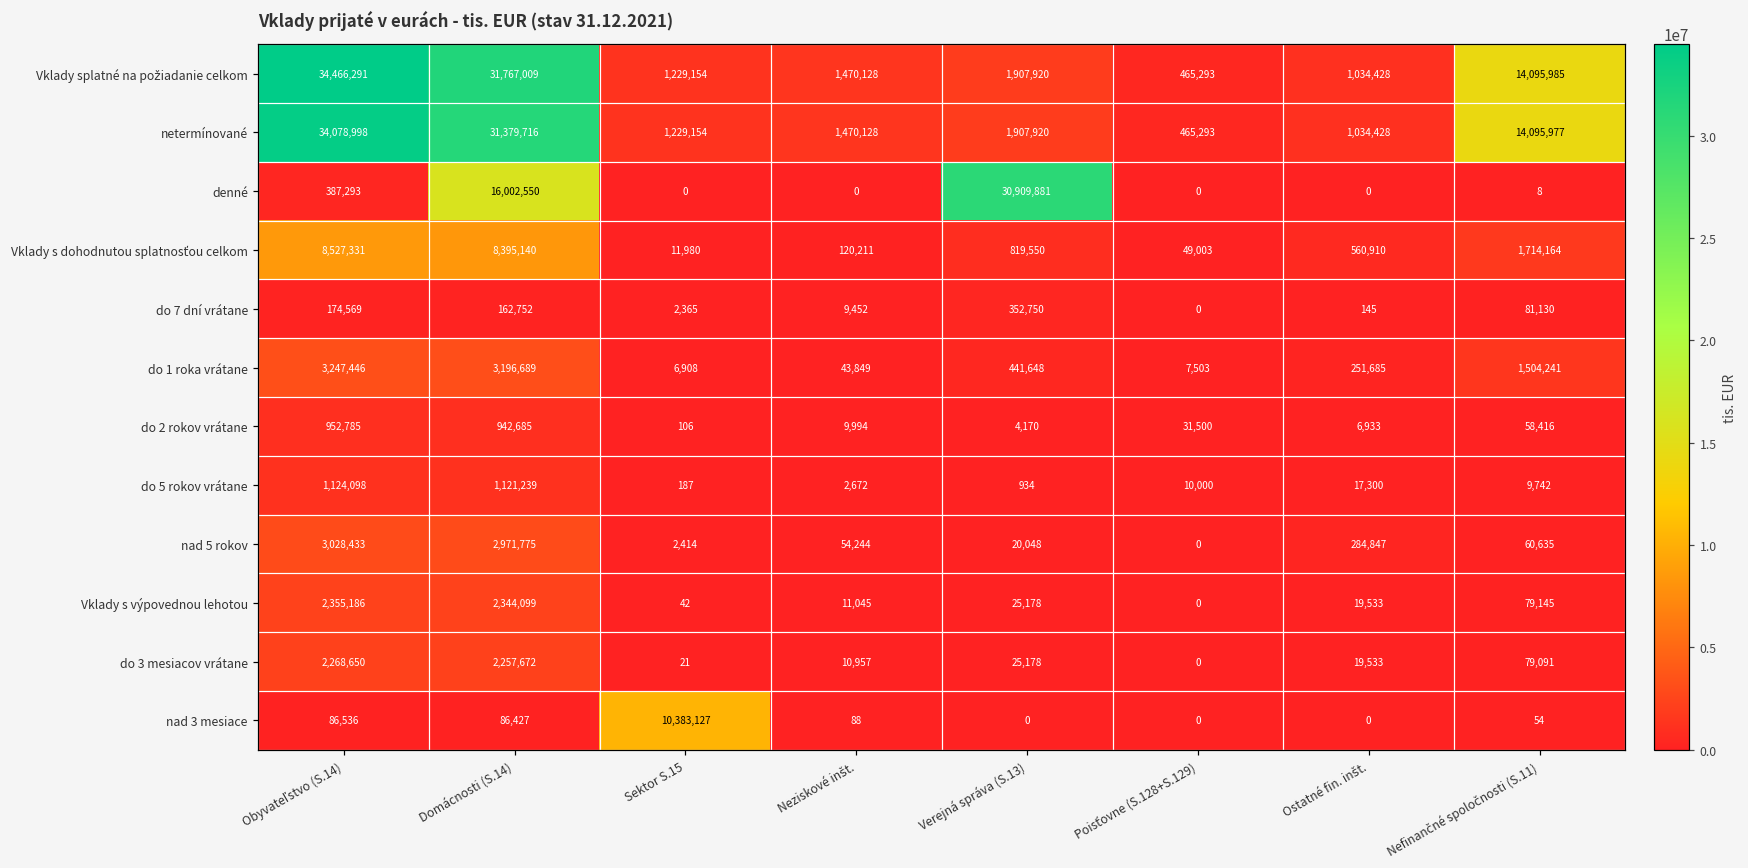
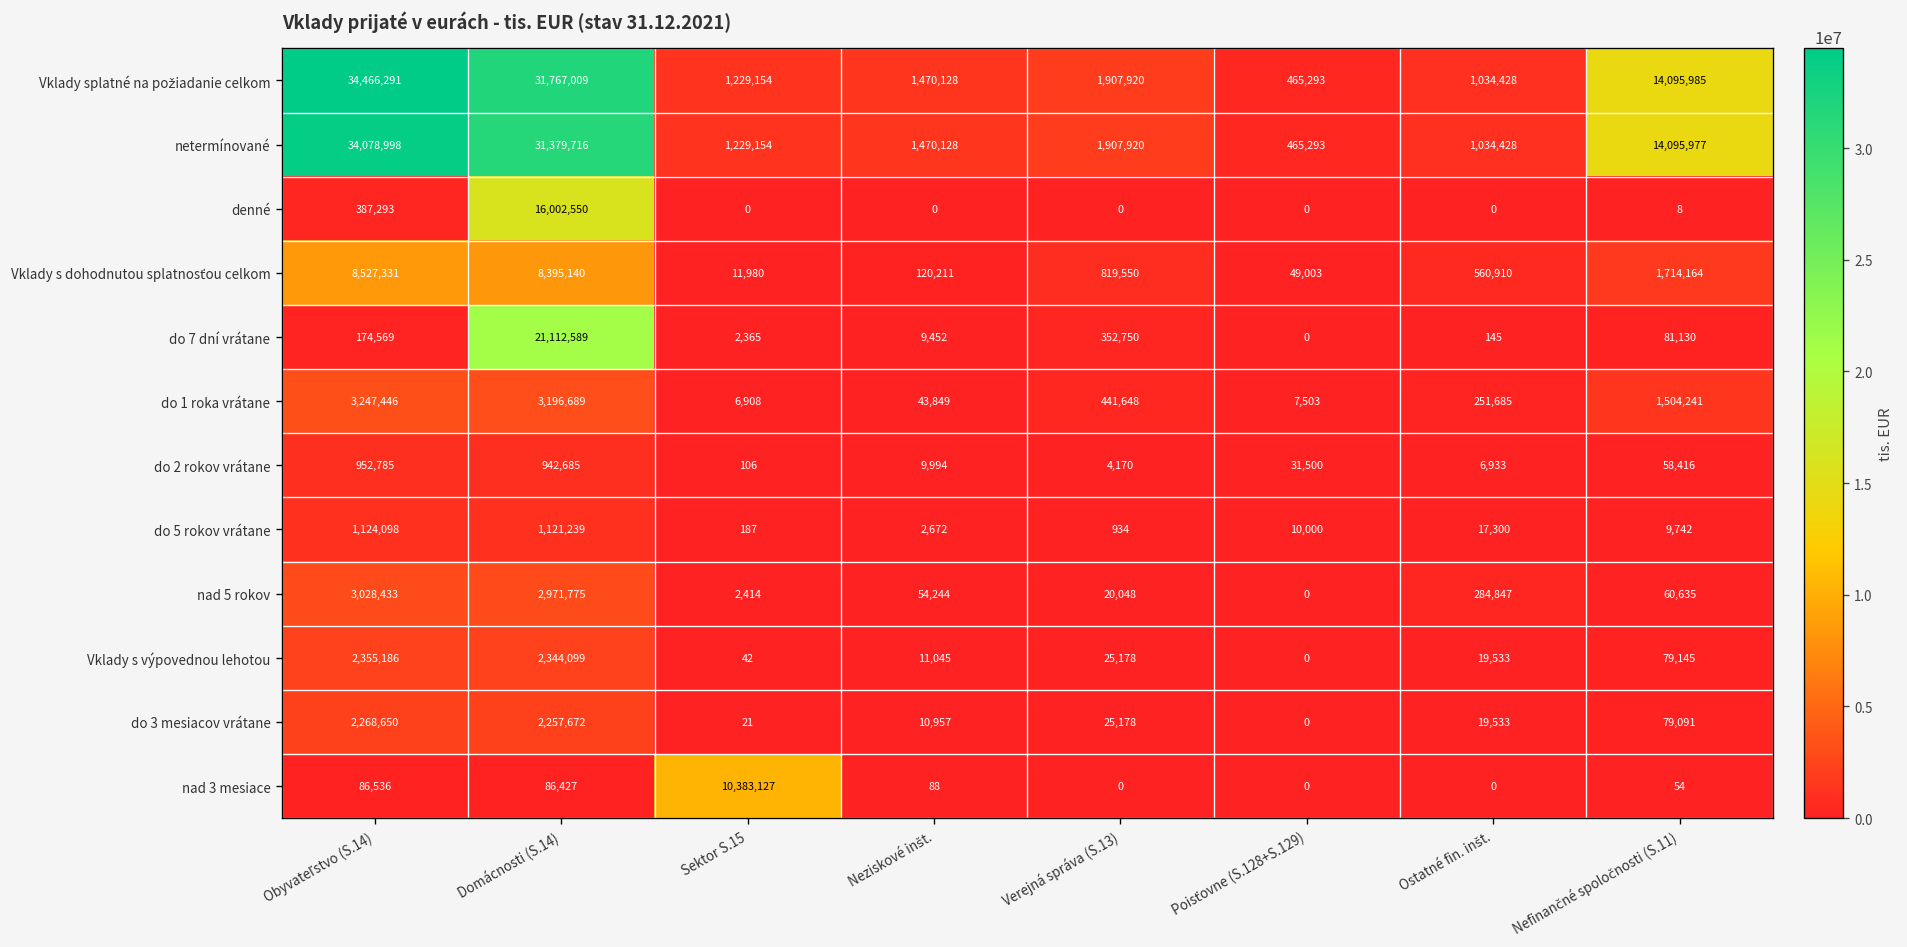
  {
    "Vklady splatné na požiadanie celkom": {
      "Obyvateľstvo (S.14)": "34,466,291",
      "Domácnosti (S.14)": "31,767,009",
      "Sektor S.15": "1,229,154",
      "Neziskové inšt.": "1,470,128",
      "Verejná správa (S.13)": "1,907,920",
      "Poisťovne (S.128+S.129)": "465,293",
      "Ostatné fin. inšt.": "1,034,428",
      "Nefinančné spoločnosti (S.11)": "14,095,985"
    },
    "netermínované": {
      "Obyvateľstvo (S.14)": "34,078,998",
      "Domácnosti (S.14)": "31,379,716",
      "Sektor S.15": "1,229,154",
      "Neziskové inšt.": "1,470,128",
      "Verejná správa (S.13)": "1,907,920",
      "Poisťovne (S.128+S.129)": "465,293",
      "Ostatné fin. inšt.": "1,034,428",
      "Nefinančné spoločnosti (S.11)": "14,095,977"
    },
    "denné": {
      "Obyvateľstvo (S.14)": "387,293",
      "Domácnosti (S.14)": "16,002,550",
      "Sektor S.15": "0",
      "Neziskové inšt.": "0",
-     "Verejná správa (S.13)": "30,909,881",
+     "Verejná správa (S.13)": "0",
      "Poisťovne (S.128+S.129)": "0",
      "Ostatné fin. inšt.": "0",
      "Nefinančné spoločnosti (S.11)": "8"
    },
    "Vklady s dohodnutou splatnosťou celkom": {
      "Obyvateľstvo (S.14)": "8,527,331",
      "Domácnosti (S.14)": "8,395,140",
      "Sektor S.15": "11,980",
      "Neziskové inšt.": "120,211",
      "Verejná správa (S.13)": "819,550",
      "Poisťovne (S.128+S.129)": "49,003",
      "Ostatné fin. inšt.": "560,910",
      "Nefinančné spoločnosti (S.11)": "1,714,164"
    },
    "do 7 dní vrátane": {
      "Obyvateľstvo (S.14)": "174,569",
-     "Domácnosti (S.14)": "162,752",
+     "Domácnosti (S.14)": "21,112,589",
      "Sektor S.15": "2,365",
      "Neziskové inšt.": "9,452",
      "Verejná správa (S.13)": "352,750",
      "Poisťovne (S.128+S.129)": "0",
      "Ostatné fin. inšt.": "145",
      "Nefinančné spoločnosti (S.11)": "81,130"
    },
    "do 1 roka vrátane": {
      "Obyvateľstvo (S.14)": "3,247,446",
      "Domácnosti (S.14)": "3,196,689",
      "Sektor S.15": "6,908",
      "Neziskové inšt.": "43,849",
      "Verejná správa (S.13)": "441,648",
      "Poisťovne (S.128+S.129)": "7,503",
      "Ostatné fin. inšt.": "251,685",
      "Nefinančné spoločnosti (S.11)": "1,504,241"
    },
    "do 2 rokov vrátane": {
      "Obyvateľstvo (S.14)": "952,785",
      "Domácnosti (S.14)": "942,685",
      "Sektor S.15": "106",
      "Neziskové inšt.": "9,994",
      "Verejná správa (S.13)": "4,170",
      "Poisťovne (S.128+S.129)": "31,500",
      "Ostatné fin. inšt.": "6,933",
      "Nefinančné spoločnosti (S.11)": "58,416"
    },
    "do 5 rokov vrátane": {
      "Obyvateľstvo (S.14)": "1,124,098",
      "Domácnosti (S.14)": "1,121,239",
      "Sektor S.15": "187",
      "Neziskové inšt.": "2,672",
      "Verejná správa (S.13)": "934",
      "Poisťovne (S.128+S.129)": "10,000",
      "Ostatné fin. inšt.": "17,300",
      "Nefinančné spoločnosti (S.11)": "9,742"
    },
    "nad 5 rokov": {
      "Obyvateľstvo (S.14)": "3,028,433",
      "Domácnosti (S.14)": "2,971,775",
      "Sektor S.15": "2,414",
      "Neziskové inšt.": "54,244",
      "Verejná správa (S.13)": "20,048",
      "Poisťovne (S.128+S.129)": "0",
      "Ostatné fin. inšt.": "284,847",
      "Nefinančné spoločnosti (S.11)": "60,635"
    },
    "Vklady s výpovednou lehotou": {
      "Obyvateľstvo (S.14)": "2,355,186",
      "Domácnosti (S.14)": "2,344,099",
      "Sektor S.15": "42",
      "Neziskové inšt.": "11,045",
      "Verejná správa (S.13)": "25,178",
      "Poisťovne (S.128+S.129)": "0",
      "Ostatné fin. inšt.": "19,533",
      "Nefinančné spoločnosti (S.11)": "79,145"
    },
    "do 3 mesiacov vrátane": {
      "Obyvateľstvo (S.14)": "2,268,650",
      "Domácnosti (S.14)": "2,257,672",
      "Sektor S.15": "21",
      "Neziskové inšt.": "10,957",
      "Verejná správa (S.13)": "25,178",
      "Poisťovne (S.128+S.129)": "0",
      "Ostatné fin. inšt.": "19,533",
      "Nefinančné spoločnosti (S.11)": "79,091"
    },
    "nad 3 mesiace": {
      "Obyvateľstvo (S.14)": "86,536",
      "Domácnosti (S.14)": "86,427",
      "Sektor S.15": "10,383,127",
      "Neziskové inšt.": "88",
      "Verejná správa (S.13)": "0",
      "Poisťovne (S.128+S.129)": "0",
      "Ostatné fin. inšt.": "0",
      "Nefinančné spoločnosti (S.11)": "54"
    }
  }
